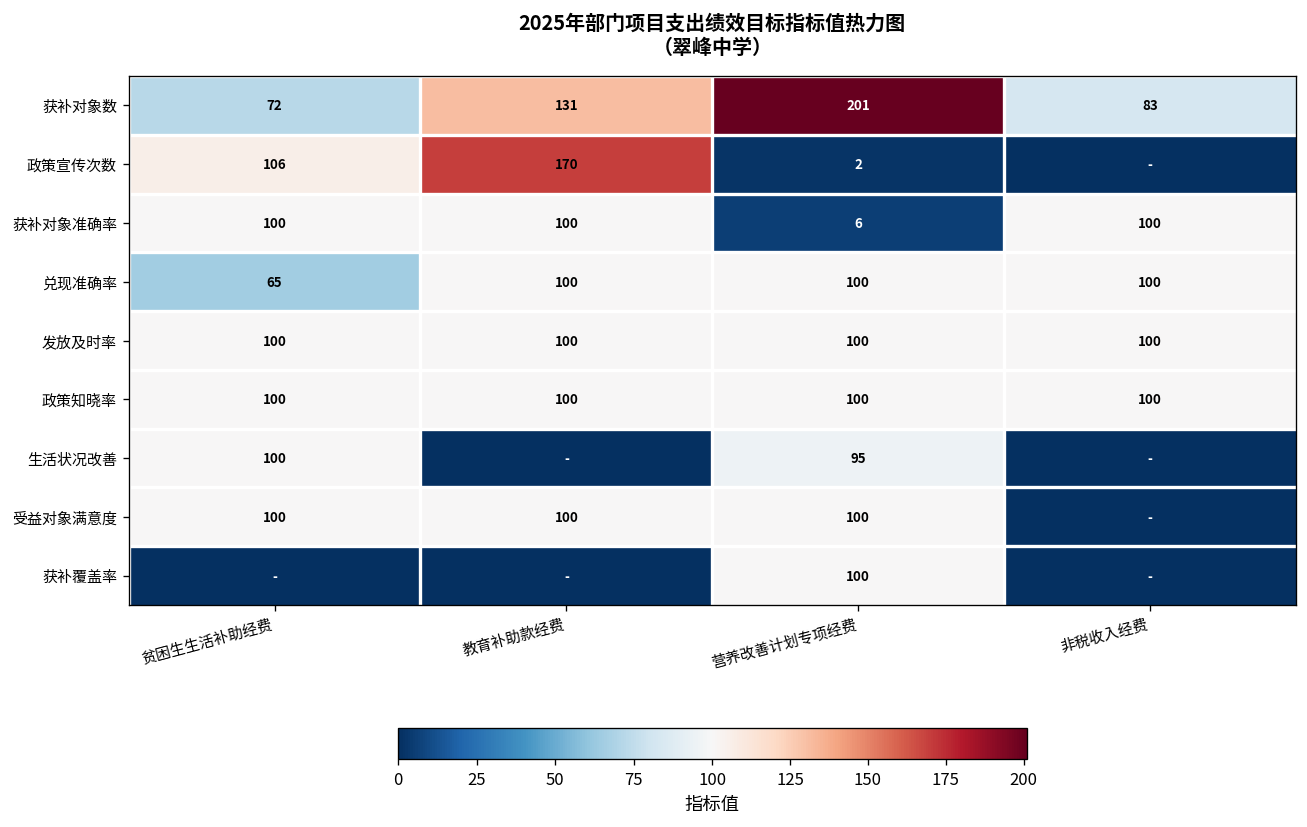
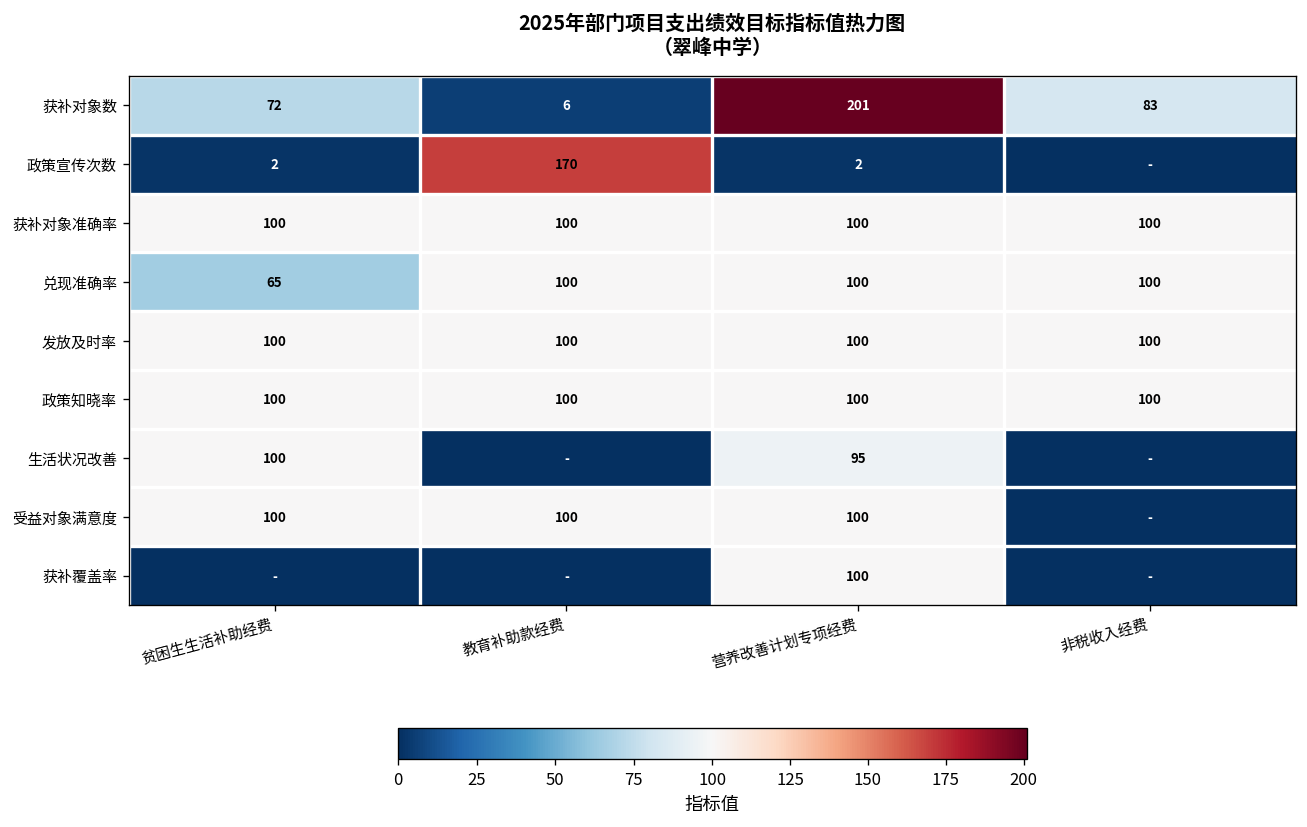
  {
    "获补对象数": {
      "贫困生生活补助经费": 72,
-     "教育补助款经费": 131,
+     "教育补助款经费": 6,
      "营养改善计划专项经费": 201,
      "非税收入经费": 83
    },
    "政策宣传次数": {
-     "贫困生生活补助经费": 106,
+     "贫困生生活补助经费": 2,
      "教育补助款经费": 170,
      "营养改善计划专项经费": 2
    },
    "获补对象准确率": {
      "贫困生生活补助经费": 100,
      "教育补助款经费": 100,
-     "营养改善计划专项经费": 6,
+     "营养改善计划专项经费": 100,
      "非税收入经费": 100
    },
    "兑现准确率": {
      "贫困生生活补助经费": 65,
      "教育补助款经费": 100,
      "营养改善计划专项经费": 100,
      "非税收入经费": 100
    },
    "发放及时率": {
      "贫困生生活补助经费": 100,
      "教育补助款经费": 100,
      "营养改善计划专项经费": 100,
      "非税收入经费": 100
    },
    "政策知晓率": {
      "贫困生生活补助经费": 100,
      "教育补助款经费": 100,
      "营养改善计划专项经费": 100,
      "非税收入经费": 100
    },
    "生活状况改善": {
      "贫困生生活补助经费": 100,
      "营养改善计划专项经费": 95
    },
    "受益对象满意度": {
      "贫困生生活补助经费": 100,
      "教育补助款经费": 100,
      "营养改善计划专项经费": 100
    },
    "获补覆盖率": {
      "营养改善计划专项经费": 100
    }
  }
